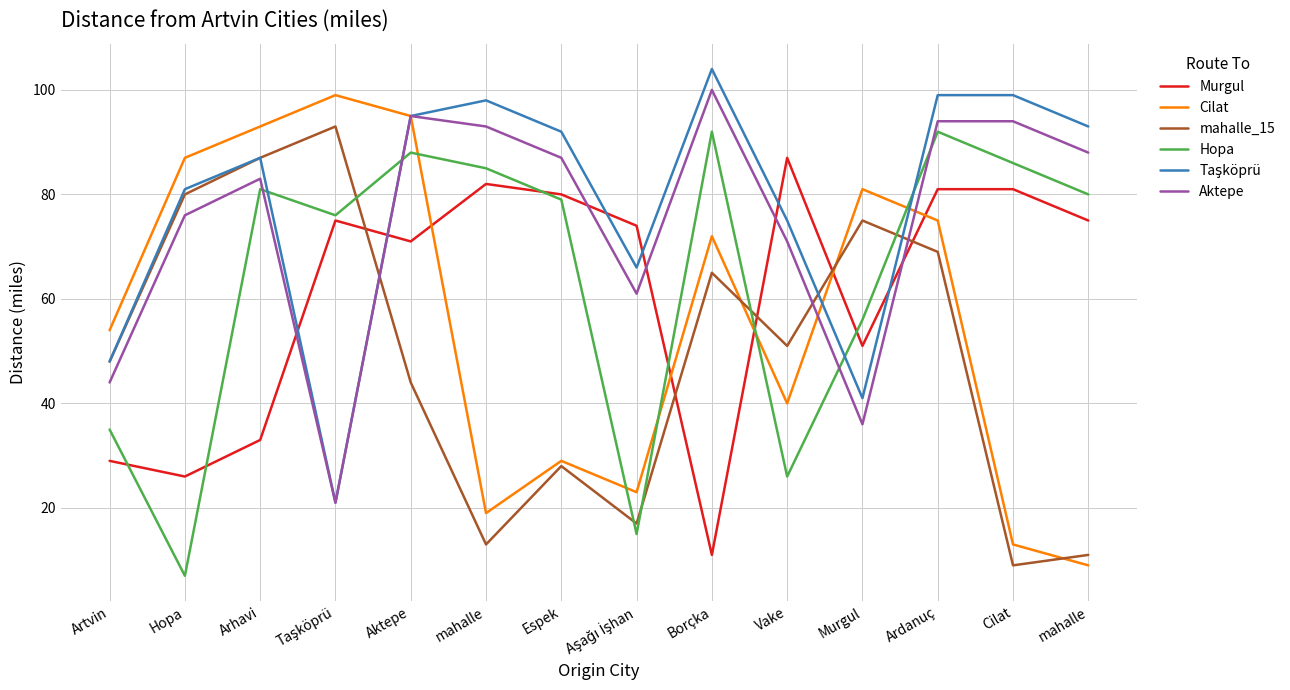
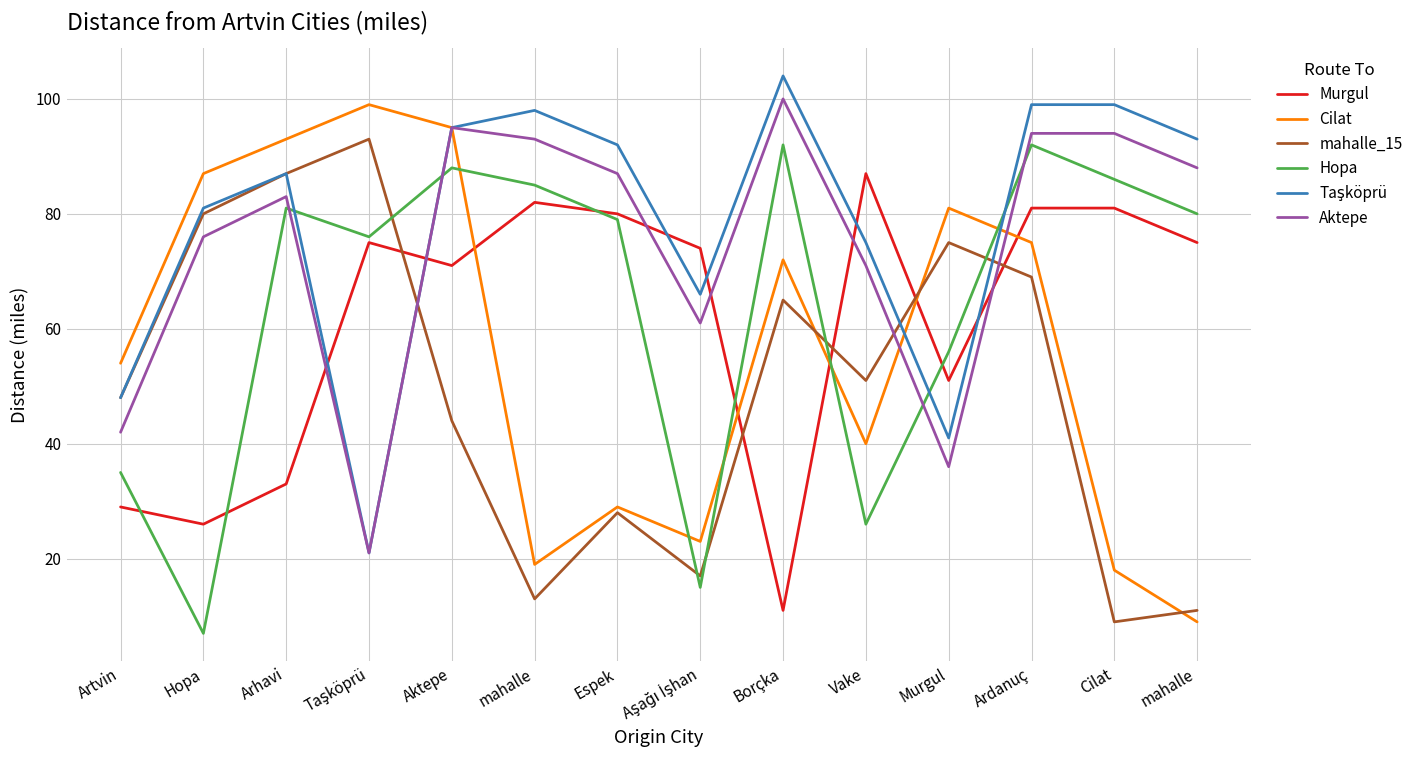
  {
    "Murgul": {
      "Artvin": 29,
      "Hopa": 26,
      "Arhavi": 33,
      "Taşköprü": 75,
      "Aktepe": 71,
      "Espek": 80,
      "Aşağı İşhan": 74,
      "Borçka": 11,
      "Vake": 87,
      "Murgul": 51,
      "Ardanuç": 81,
      "Cilat": 81
    },
    "Cilat": {
      "Artvin": 54,
      "Hopa": 87,
      "Arhavi": 93,
      "Taşköprü": 99,
      "Espek": 29,
      "Aşağı İşhan": 23,
      "Borçka": 72,
      "Vake": 40,
      "Murgul": 81,
      "Ardanuç": 75,
-     "Cilat": 13
+     "Cilat": 18
    },
    "mahalle_15": {
      "Hopa": 80,
      "Taşköprü": 93,
      "Aktepe": 44,
      "Espek": 28,
      "Aşağı İşhan": 17,
      "Borçka": 65,
      "Vake": 51,
      "Murgul": 75,
      "Ardanuç": 69,
      "Cilat": 9
    },
    "Hopa": {
      "Artvin": 35,
      "Hopa": 7,
      "Arhavi": 81,
      "Taşköprü": 76,
      "Aktepe": 88,
      "Espek": 79,
      "Aşağı İşhan": 15,
      "Borçka": 92,
      "Vake": 26,
      "Murgul": 56,
      "Ardanuç": 92,
      "Cilat": 86
    },
    "Taşköprü": {
      "Hopa": 81,
      "Espek": 92,
      "Aşağı İşhan": 66,
      "Borçka": 104,
      "Vake": 75,
      "Murgul": 41,
      "Ardanuç": 99,
      "Cilat": 99
    },
    "Aktepe": {
-     "Artvin": 44,
+     "Artvin": 42,
      "Hopa": 76,
      "Arhavi": 83,
      "Espek": 87,
      "Aşağı İşhan": 61,
      "Borçka": 100,
      "Vake": 71,
      "Murgul": 36,
      "Ardanuç": 94,
      "Cilat": 94
    }
  }
